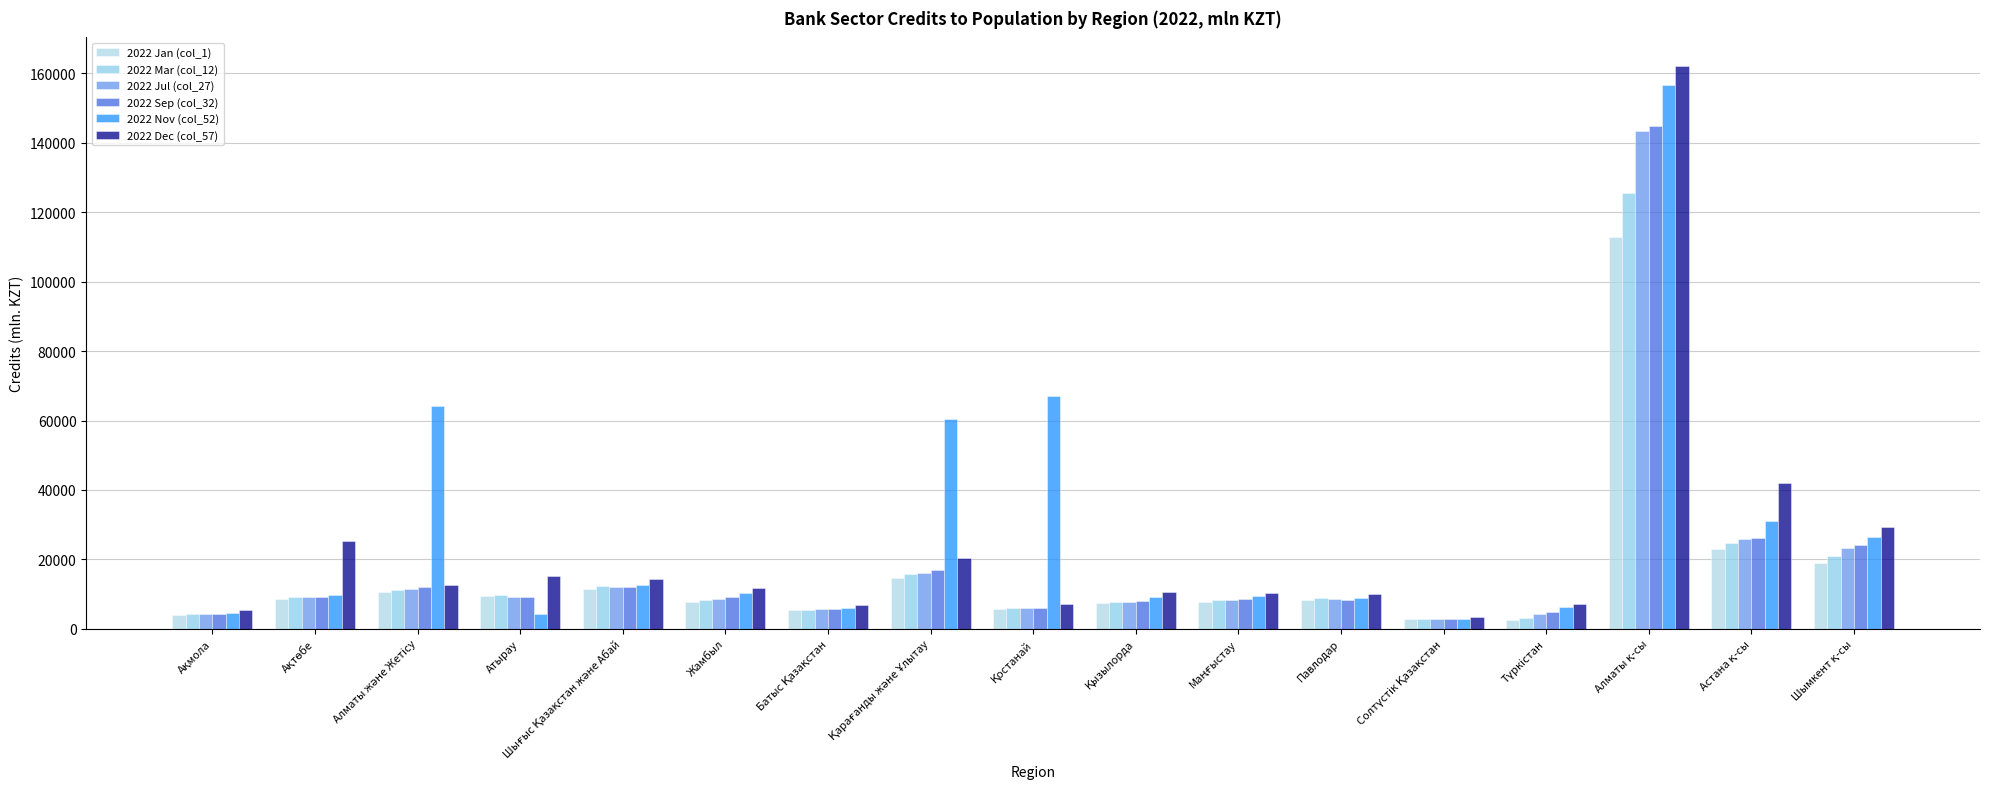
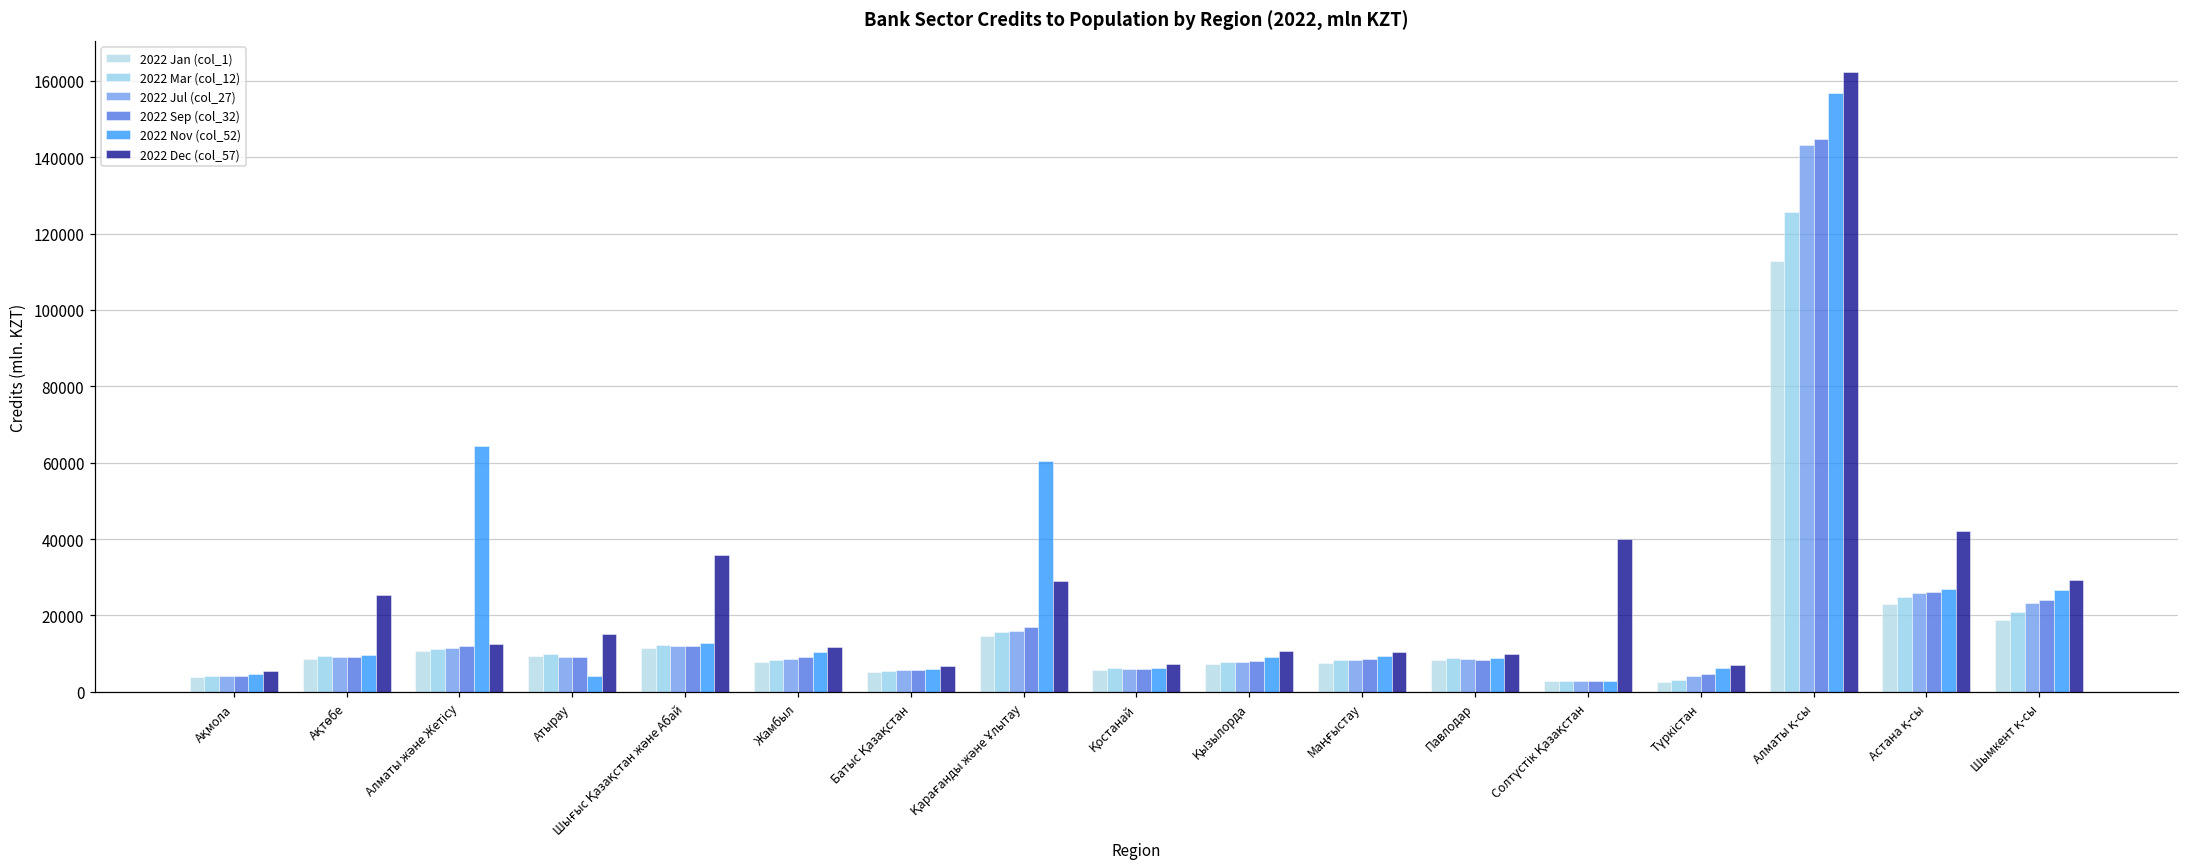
  {
    "2022 Nov (col_52)": {
      "Ақмола": 5000,
      "Ақтөбе": 10000,
      "Алматы және Жетісу": 64000,
      "Атырау": 4000,
      "Шығыс Қазақстан және Абай": 13000,
      "Жамбыл": 10000,
      "Батыс Қазақстан": 6000,
      "Қарағанды және Ұлытау": 61000,
-     "Қостанай": 67000,
+     "Қостанай": 6000,
      "Қызылорда": 9000,
      "Маңғыстау": 9000,
      "Павлодар": 9000,
      "Солтүстік Қазақстан": 3000,
      "Түркістан": 6000,
      "Алматы қ-сы": 157000,
-     "Астана қ-сы": 31000,
+     "Астана қ-сы": 27000,
      "Шымкент қ-сы": 27000
    },
    "2022 Dec (col_57)": {
      "Ақмола": 5000,
      "Ақтөбе": 25000,
      "Алматы және Жетісу": 13000,
      "Атырау": 15000,
-     "Шығыс Қазақстан және Абай": 14000,
+     "Шығыс Қазақстан және Абай": 36000,
      "Жамбыл": 12000,
      "Батыс Қазақстан": 7000,
-     "Қарағанды және Ұлытау": 21000,
+     "Қарағанды және Ұлытау": 29000,
      "Қостанай": 7000,
      "Қызылорда": 11000,
      "Маңғыстау": 10000,
      "Павлодар": 10000,
-     "Солтүстік Қазақстан": 3000,
+     "Солтүстік Қазақстан": 40000,
      "Түркістан": 7000,
      "Алматы қ-сы": 162000,
      "Астана қ-сы": 42000,
      "Шымкент қ-сы": 29000
    }
  }
